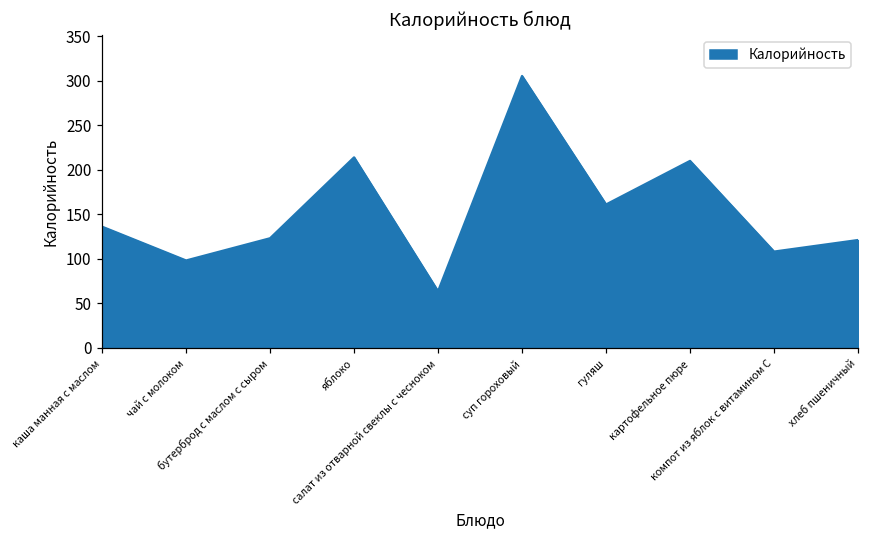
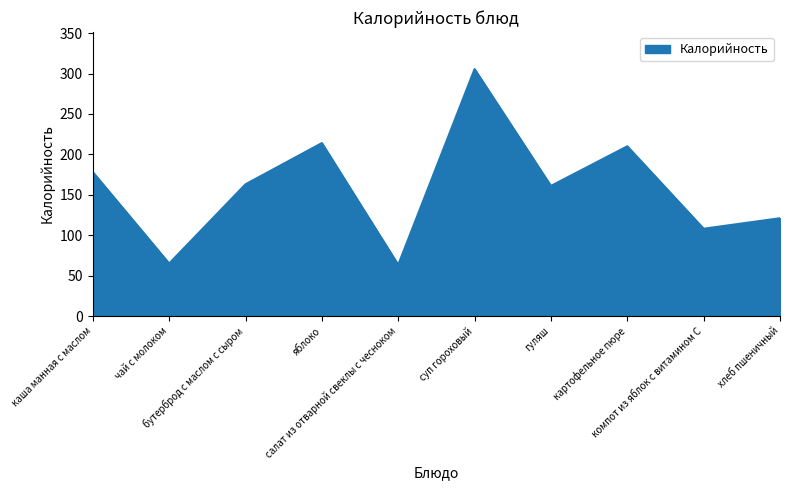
  {
-   "каша манная с маслом": 140,
-   "чай с молоком": 100,
-   "бутерброд с маслом с сыром": 120,
+   "каша манная с маслом": 180,
+   "чай с молоком": 70,
+   "бутерброд с маслом с сыром": 160,
    "яблоко": 210,
    "салат из отварной свеклы с чесноком": 60,
    "суп гороховый": 310,
    "гуляш": 160,
    "картофельное пюре": 210,
    "компот из яблок с витамином С": 110,
    "хлеб пшеничный": 120
  }
